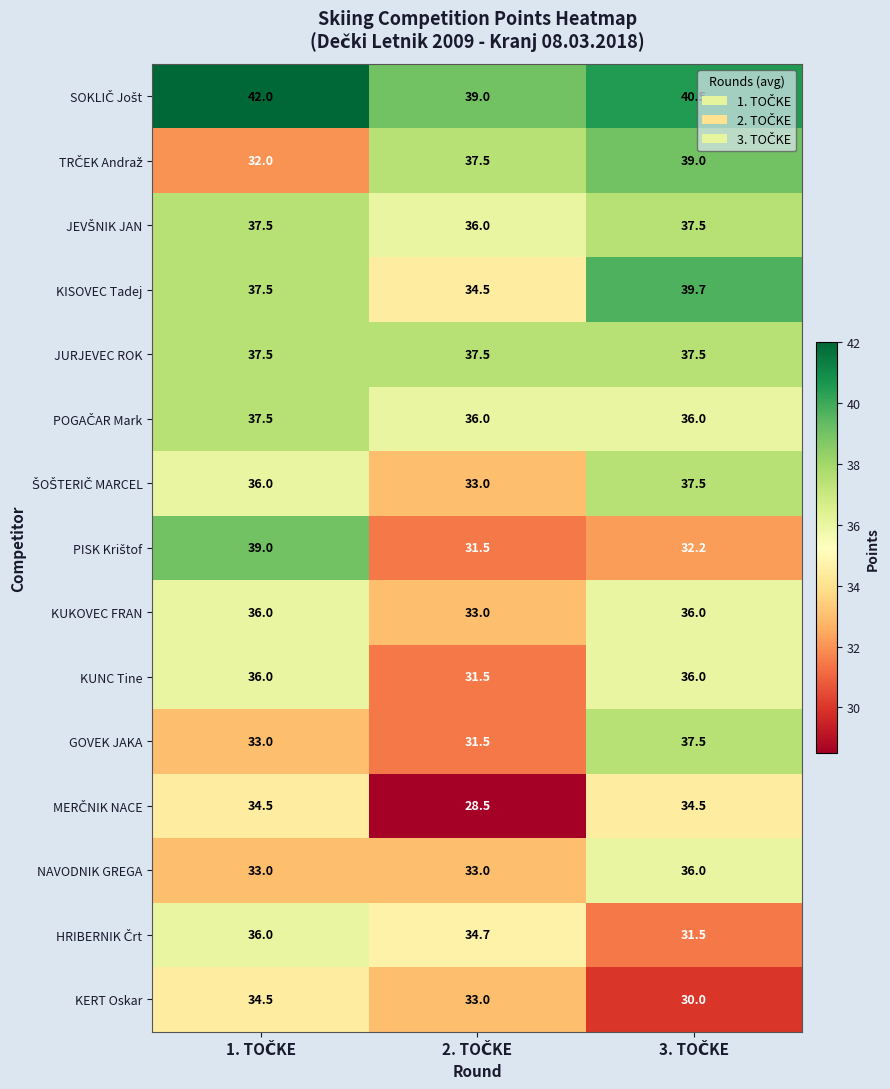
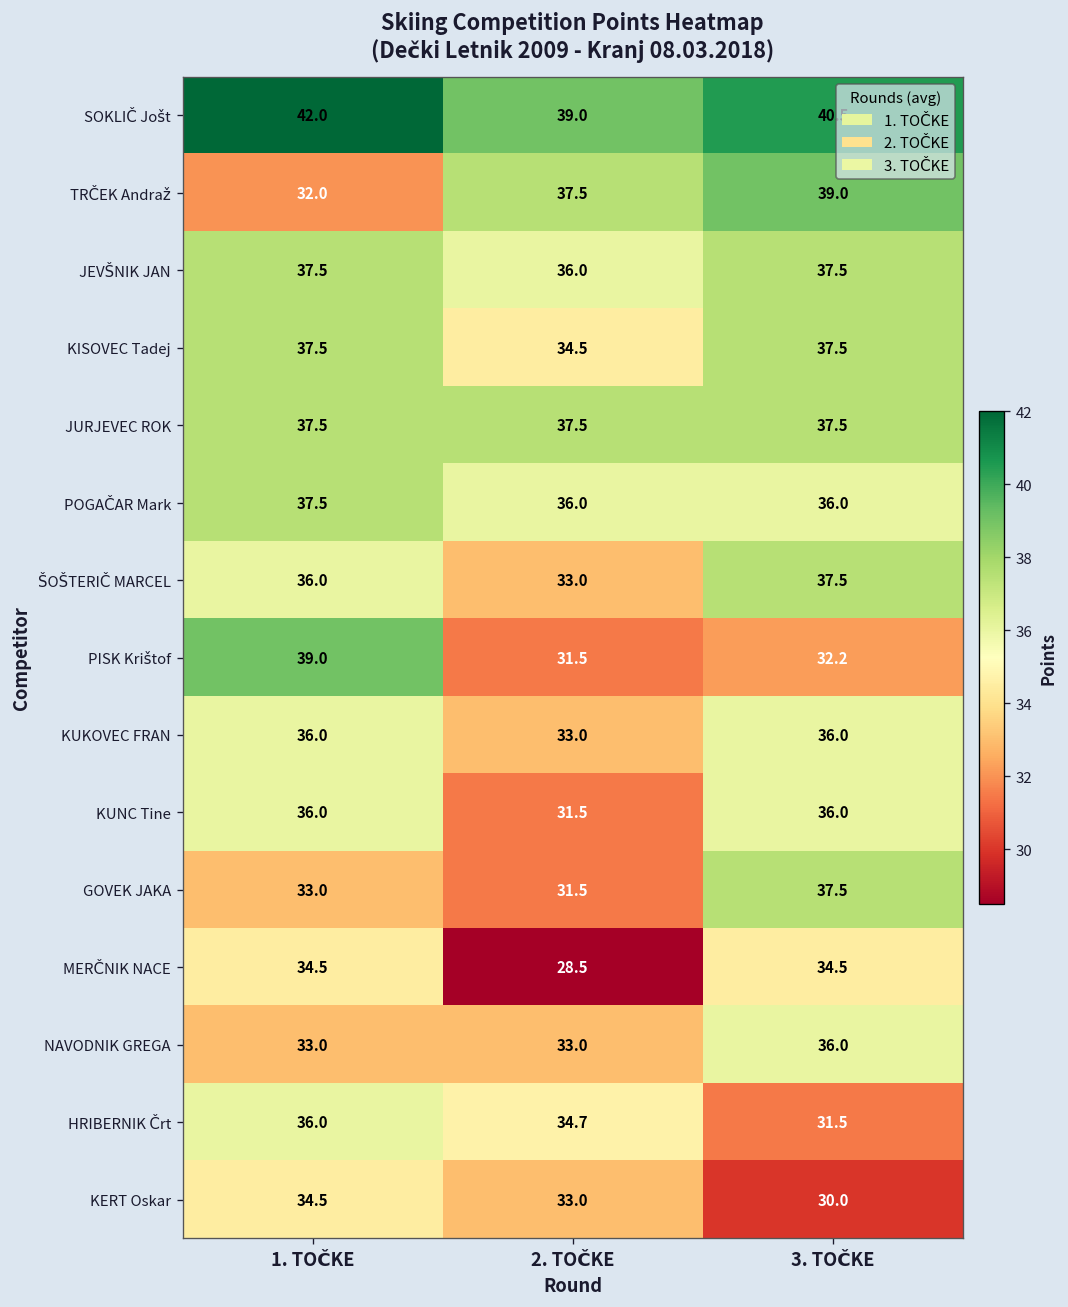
  {
    "SOKLIČ Jošt": {
      "1. TOČKE": 42.0,
      "2. TOČKE": 39.0
    },
    "TRČEK Andraž": {
      "1. TOČKE": 32.0,
      "2. TOČKE": 37.5,
      "3. TOČKE": 39.0
    },
    "JEVŠNIK JAN": {
      "1. TOČKE": 37.5,
      "2. TOČKE": 36.0,
      "3. TOČKE": 37.5
    },
    "KISOVEC Tadej": {
      "1. TOČKE": 37.5,
      "2. TOČKE": 34.5,
-     "3. TOČKE": 39.7
+     "3. TOČKE": 37.5
    },
    "JURJEVEC ROK": {
      "1. TOČKE": 37.5,
      "2. TOČKE": 37.5,
      "3. TOČKE": 37.5
    },
    "POGAČAR Mark": {
      "1. TOČKE": 37.5,
      "2. TOČKE": 36.0,
      "3. TOČKE": 36.0
    },
    "ŠOŠTERIČ MARCEL": {
      "1. TOČKE": 36.0,
      "2. TOČKE": 33.0,
      "3. TOČKE": 37.5
    },
    "PISK Krištof": {
      "1. TOČKE": 39.0,
      "2. TOČKE": 31.5,
      "3. TOČKE": 32.2
    },
    "KUKOVEC FRAN": {
      "1. TOČKE": 36.0,
      "2. TOČKE": 33.0,
      "3. TOČKE": 36.0
    },
    "KUNC Tine": {
      "1. TOČKE": 36.0,
      "2. TOČKE": 31.5,
      "3. TOČKE": 36.0
    },
    "GOVEK JAKA": {
      "1. TOČKE": 33.0,
      "2. TOČKE": 31.5,
      "3. TOČKE": 37.5
    },
    "MERČNIK NACE": {
      "1. TOČKE": 34.5,
      "2. TOČKE": 28.5,
      "3. TOČKE": 34.5
    },
    "NAVODNIK GREGA": {
      "1. TOČKE": 33.0,
      "2. TOČKE": 33.0,
      "3. TOČKE": 36.0
    },
    "HRIBERNIK Črt": {
      "1. TOČKE": 36.0,
      "2. TOČKE": 34.7,
      "3. TOČKE": 31.5
    },
    "KERT Oskar": {
      "1. TOČKE": 34.5,
      "2. TOČKE": 33.0,
      "3. TOČKE": 30.0
    }
  }
